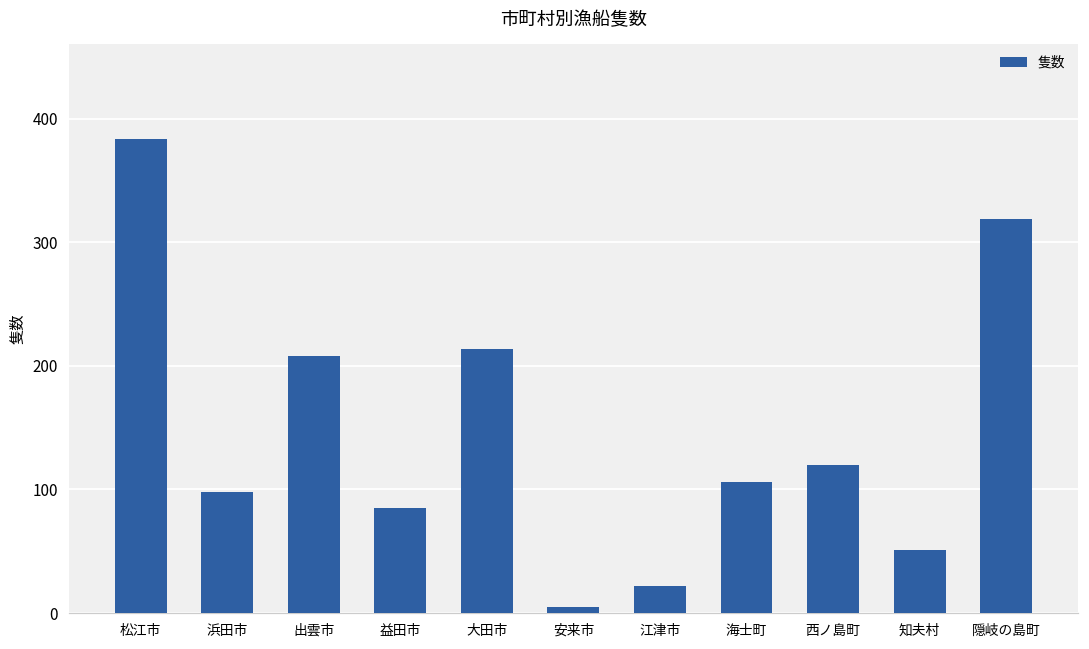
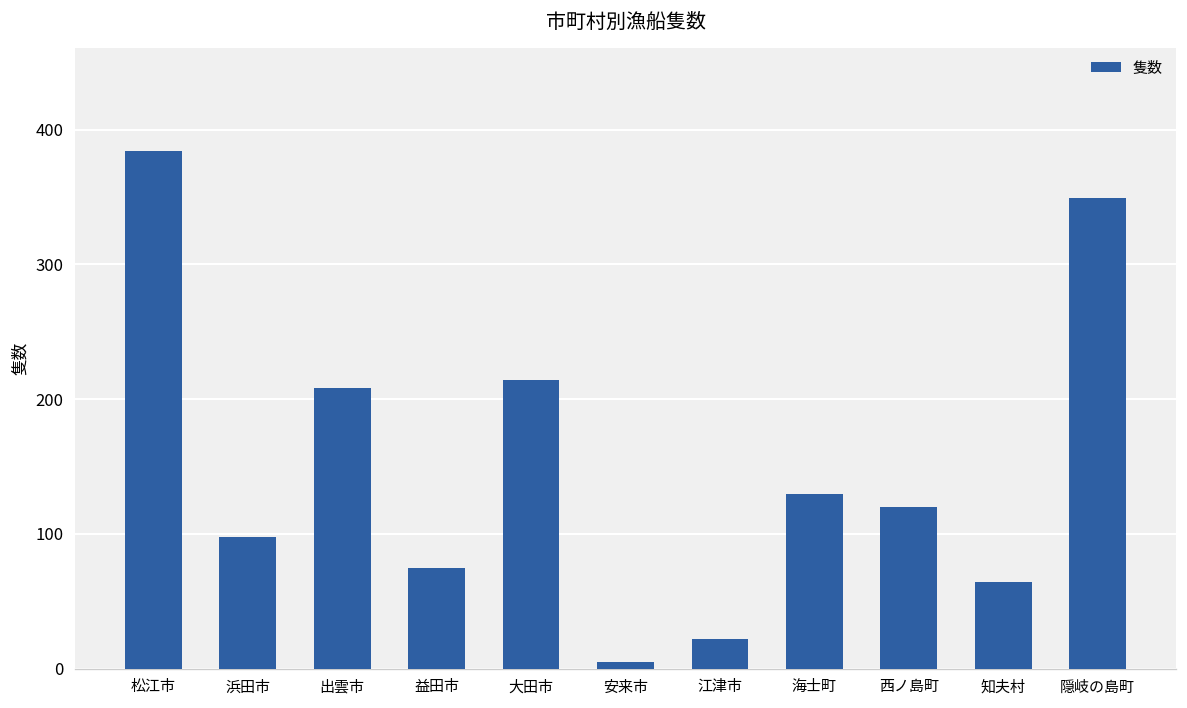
  {
    "松江市": 384,
    "浜田市": 98,
    "出雲市": 208,
-   "益田市": 85,
+   "益田市": 75,
    "大田市": 214,
    "安来市": 5,
    "江津市": 22,
-   "海士町": 106,
+   "海士町": 130,
    "西ノ島町": 120,
-   "知夫村": 51,
-   "隠岐の島町": 319
+   "知夫村": 64,
+   "隠岐の島町": 349
  }
